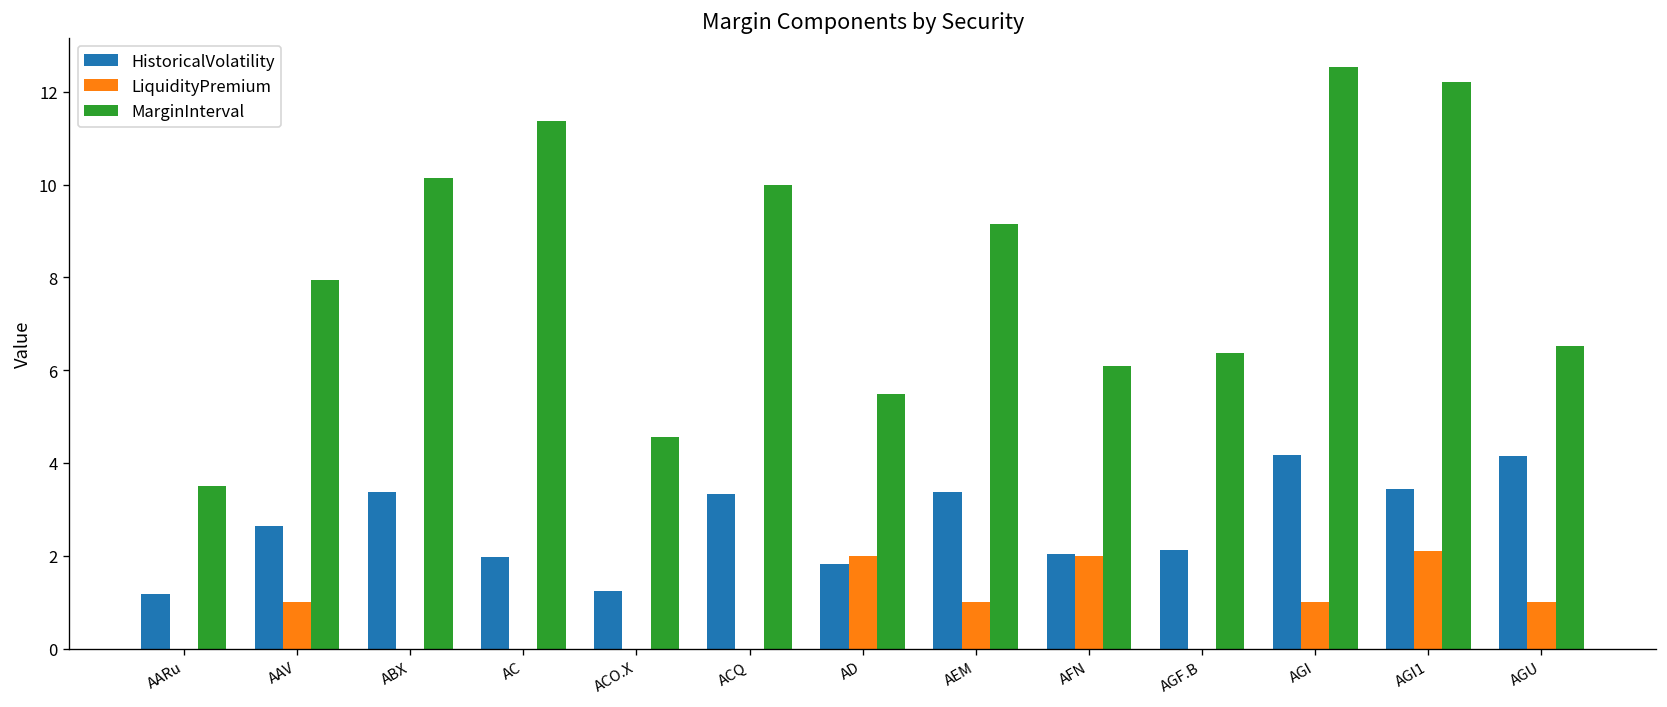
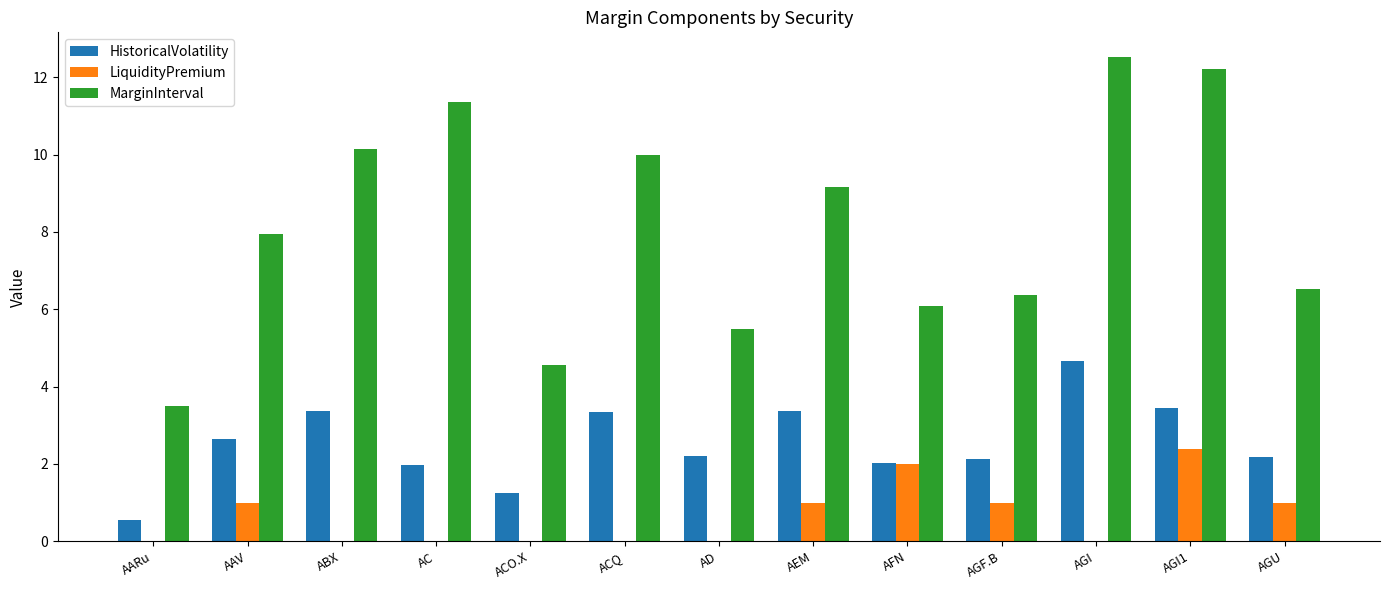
  {
    "HistoricalVolatility": {
-     "AARu": 1.2,
+     "AARu": 0.6,
      "AAV": 2.7,
      "ABX": 3.4,
      "AC": 2.0,
      "ACO.X": 1.2,
      "ACQ": 3.3,
-     "AD": 1.8,
+     "AD": 2.2,
      "AEM": 3.4,
      "AFN": 2.0,
      "AGF.B": 2.1,
-     "AGI": 4.2,
+     "AGI": 4.7,
      "AGI1": 3.4,
-     "AGU": 4.1
+     "AGU": 2.2
    },
    "LiquidityPremium": {
      "AARu": 0.0,
      "AAV": 1.0,
      "ABX": 0.0,
      "AC": 0.0,
      "ACO.X": 0.0,
      "ACQ": 0.0,
-     "AD": 2,
+     "AD": 0,
      "AEM": 1.0,
      "AFN": 2.0,
-     "AGF.B": 0,
-     "AGI": 1,
-     "AGI1": 2.1,
+     "AGF.B": 1,
+     "AGI": 0,
+     "AGI1": 2.4,
      "AGU": 1.0
    },
    "MarginInterval": {
      "AARu": 3.5,
      "AAV": 8.0,
      "ABX": 10.1,
      "AC": 11.4,
      "ACO.X": 4.6,
      "ACQ": 10.0,
      "AD": 5.5,
      "AEM": 9.2,
      "AFN": 6.1,
      "AGF.B": 6.4,
      "AGI": 12.5,
      "AGI1": 12.2,
      "AGU": 6.5
    }
  }
